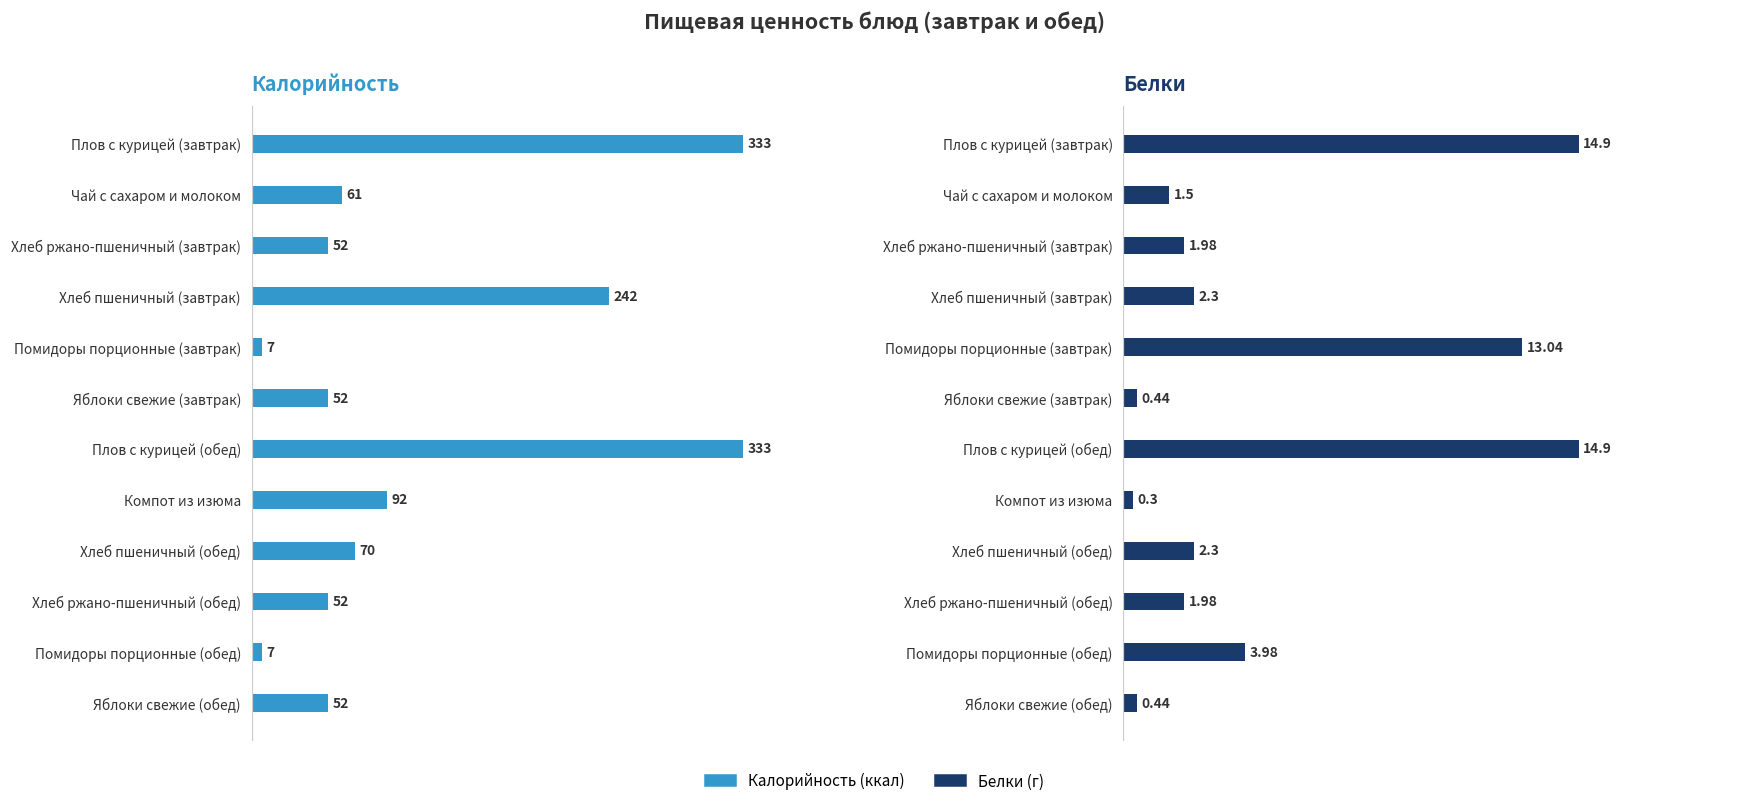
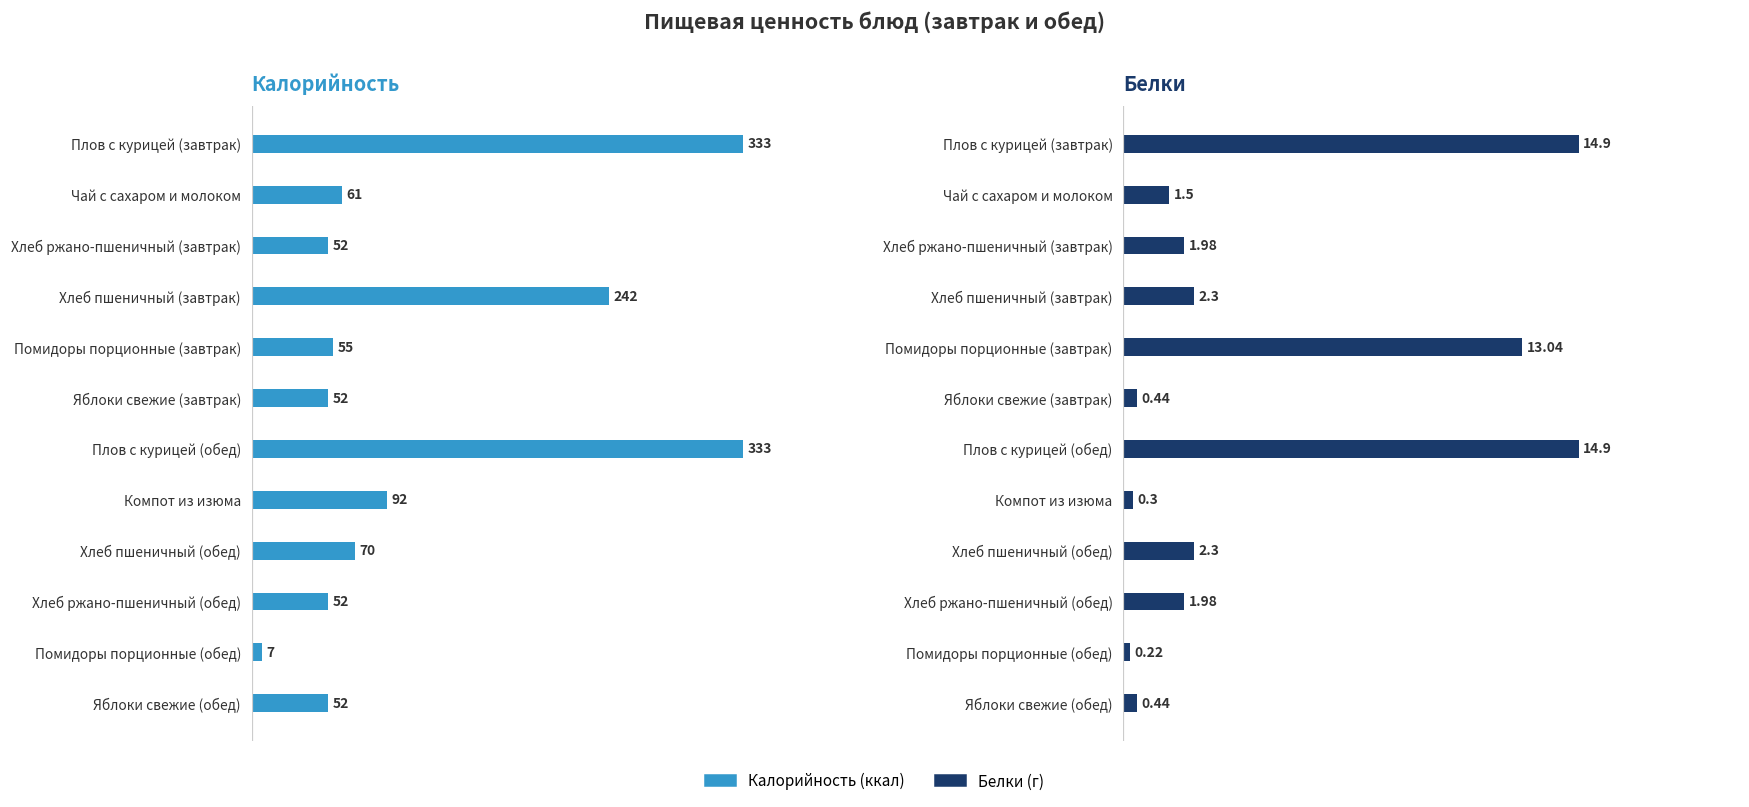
  {
    "Калорийность": {
      "Плов с курицей (завтрак)": 333,
      "Чай с сахаром и молоком": 61,
      "Хлеб ржано-пшеничный (завтрак)": 52,
      "Хлеб пшеничный (завтрак)": 242,
-     "Помидоры порционные (завтрак)": 7,
+     "Помидоры порционные (завтрак)": 55,
      "Яблоки свежие (завтрак)": 52,
      "Плов с курицей (обед)": 333,
      "Компот из изюма": 92,
      "Хлеб пшеничный (обед)": 70,
      "Хлеб ржано-пшеничный (обед)": 52,
      "Помидоры порционные (обед)": 7,
      "Яблоки свежие (обед)": 52
    },
    "Белки": {
      "Плов с курицей (завтрак)": 14.9,
      "Чай с сахаром и молоком": 1.5,
      "Хлеб ржано-пшеничный (завтрак)": 1.98,
      "Хлеб пшеничный (завтрак)": 2.3,
      "Помидоры порционные (завтрак)": 13.04,
      "Яблоки свежие (завтрак)": 0.44,
      "Плов с курицей (обед)": 14.9,
      "Компот из изюма": 0.3,
      "Хлеб пшеничный (обед)": 2.3,
      "Хлеб ржано-пшеничный (обед)": 1.98,
-     "Помидоры порционные (обед)": 3.98,
+     "Помидоры порционные (обед)": 0.22,
      "Яблоки свежие (обед)": 0.44
    }
  }
